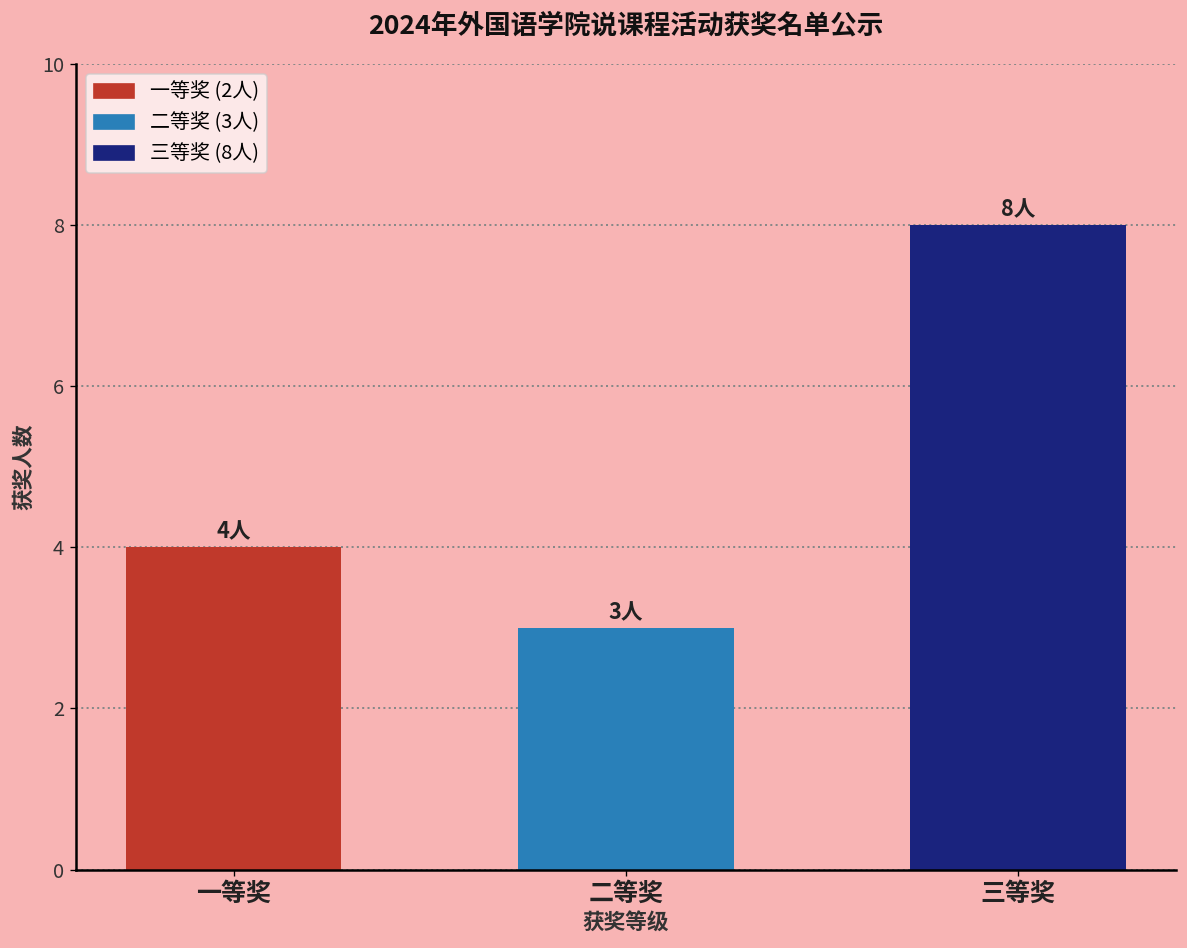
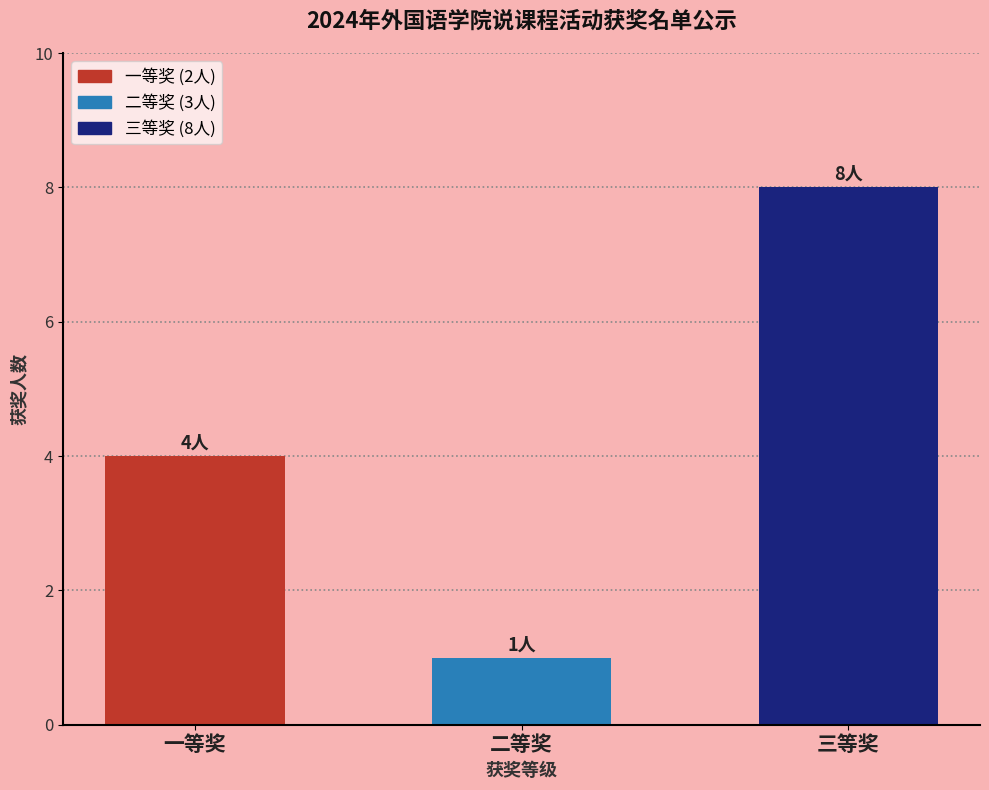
  {
    "一等奖": "4人",
-   "二等奖": "3人",
+   "二等奖": "1人",
    "三等奖": "8人"
  }
